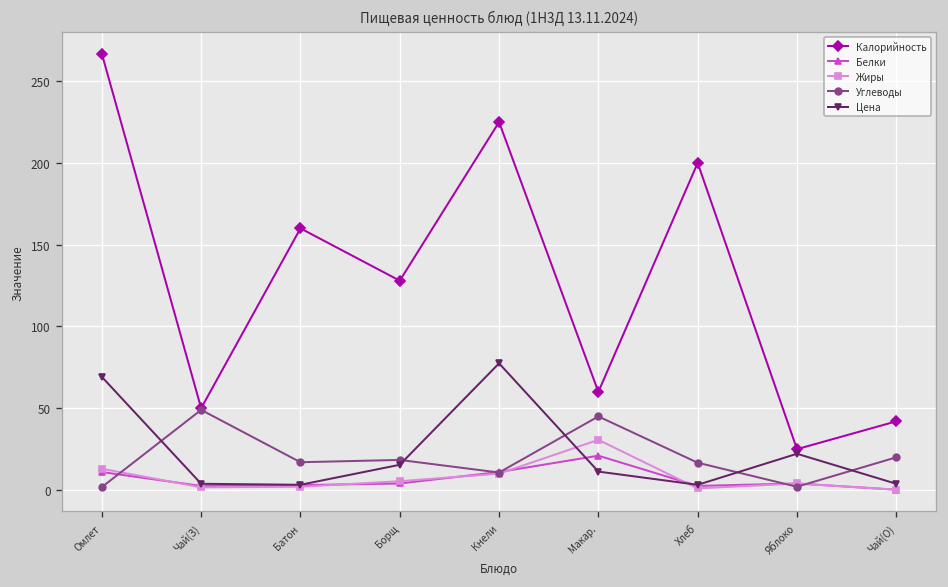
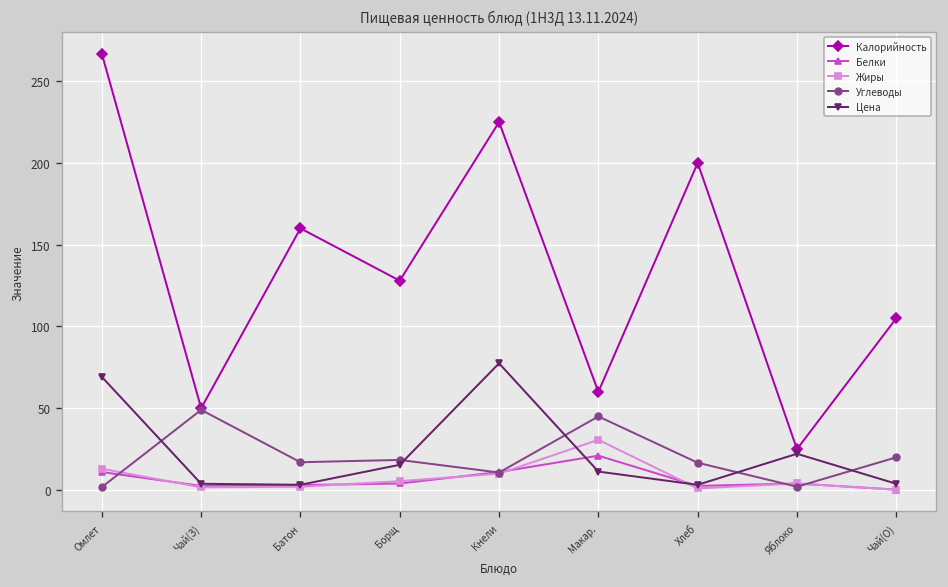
  {
    "Калорийность": {
      "Омлет": 267,
      "Батон": 160,
      "Борщ": 128,
      "Кнели": 225,
      "Макар.": 60,
      "Хлеб": 200,
      "Яблоко": 25,
-     "Чай(О)": 42
+     "Чай(О)": 105
    },
    "Белки": {
      "Омлет": 11,
      "Макар.": 21
    },
    "Жиры": {
      "Омлет": 13,
      "Макар.": 31
    }
  }
